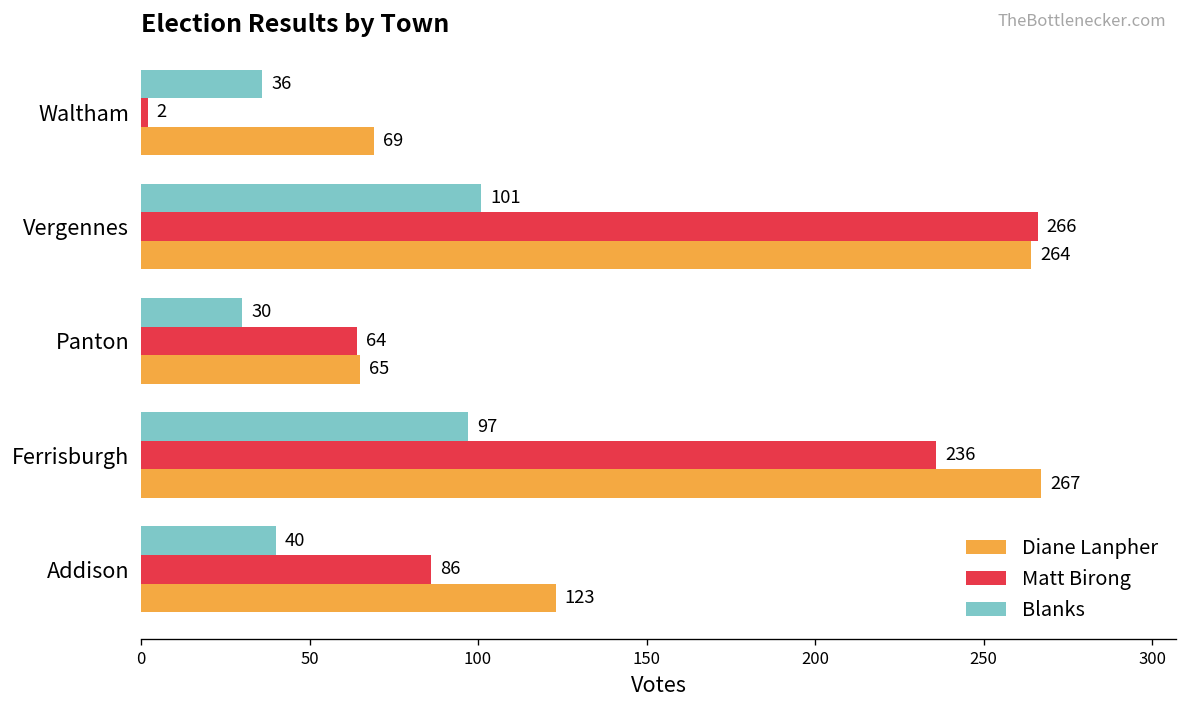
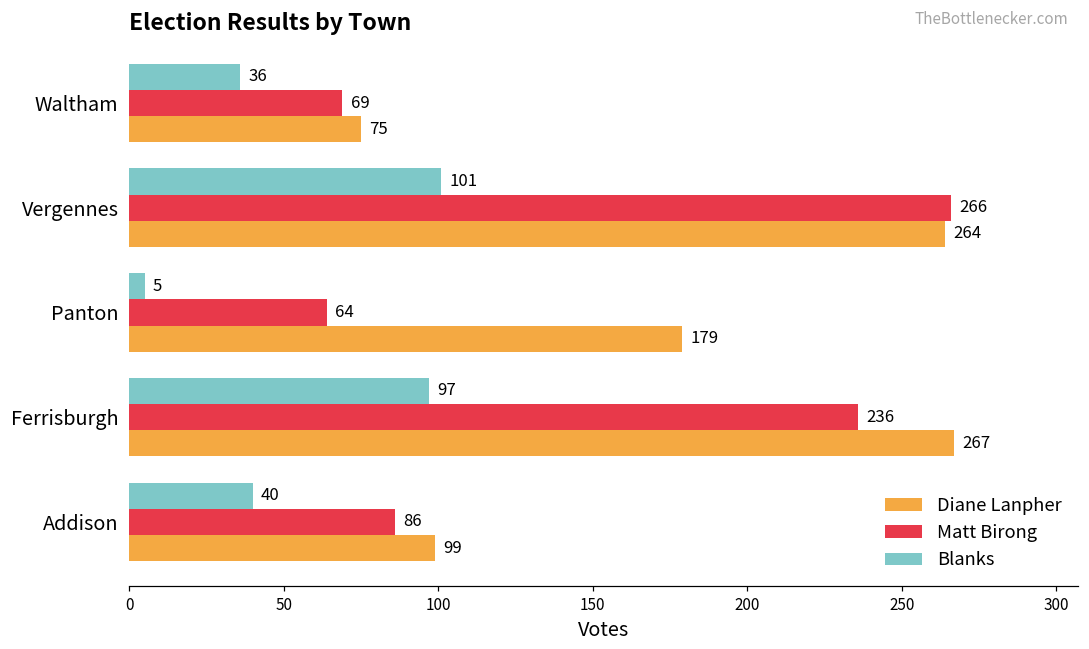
  {
    "Diane Lanpher": {
-     "Waltham": 69,
+     "Waltham": 75,
      "Vergennes": 264,
-     "Panton": 65,
+     "Panton": 179,
      "Ferrisburgh": 267,
-     "Addison": 123
+     "Addison": 99
    },
    "Matt Birong": {
-     "Waltham": 2,
+     "Waltham": 69,
      "Vergennes": 266,
      "Panton": 64,
      "Ferrisburgh": 236,
      "Addison": 86
    },
    "Blanks": {
      "Waltham": 36,
      "Vergennes": 101,
-     "Panton": 30,
+     "Panton": 5,
      "Ferrisburgh": 97,
      "Addison": 40
    }
  }
